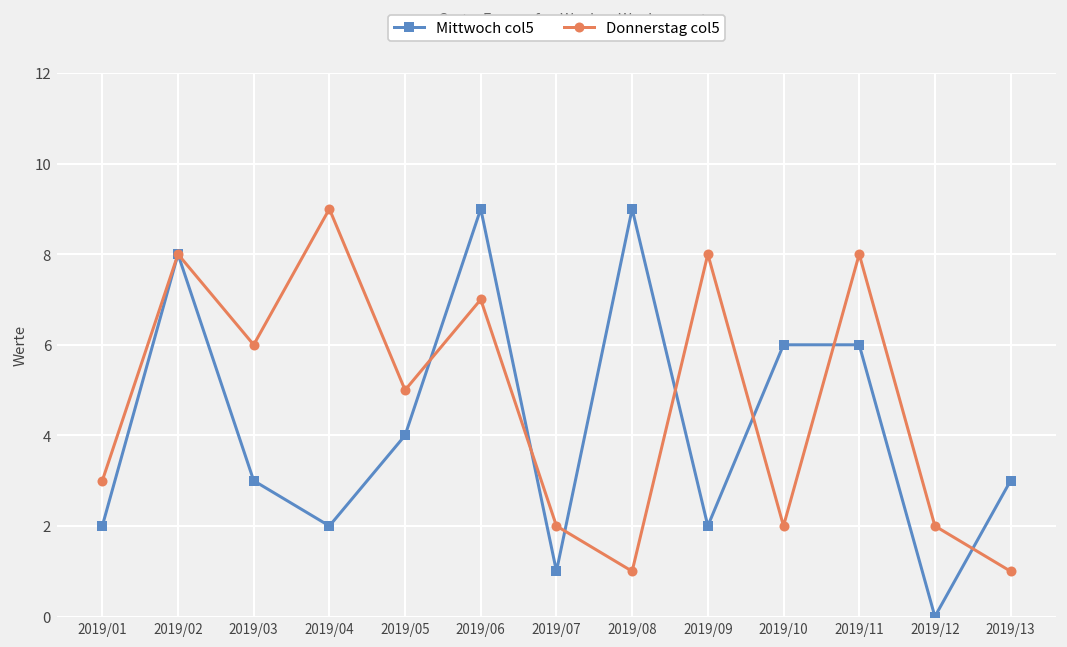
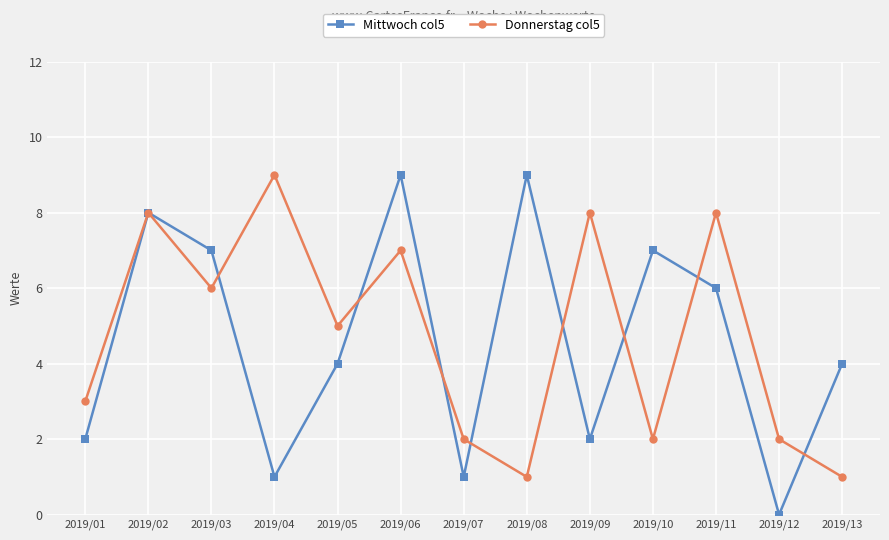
  {
    "Mittwoch col5": {
      "2019/01": 2,
-     "2019/03": 3,
-     "2019/04": 2,
+     "2019/03": 7,
+     "2019/04": 1,
      "2019/05": 4,
      "2019/06": 9,
      "2019/07": 1,
      "2019/08": 9,
      "2019/09": 2,
-     "2019/10": 6,
+     "2019/10": 7,
      "2019/11": 6,
      "2019/12": 0,
-     "2019/13": 3
+     "2019/13": 4
    },
    "Donnerstag col5": {
      "2019/01": 3,
      "2019/03": 6,
      "2019/04": 9,
      "2019/05": 5,
      "2019/06": 7,
      "2019/07": 2,
      "2019/08": 1,
      "2019/09": 8,
      "2019/10": 2,
      "2019/11": 8,
      "2019/12": 2,
      "2019/13": 1
    }
  }
